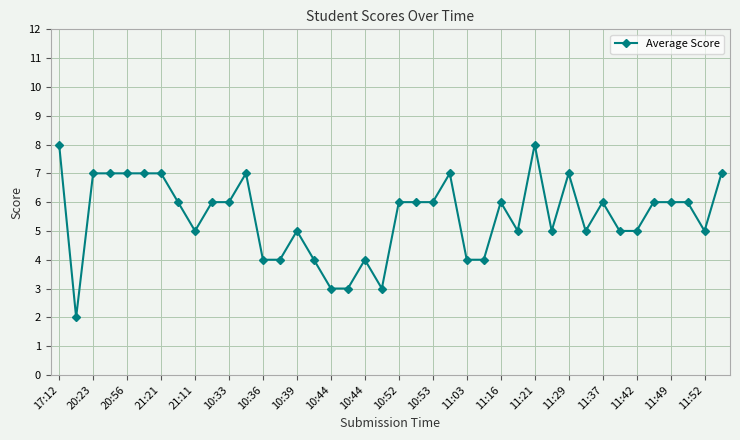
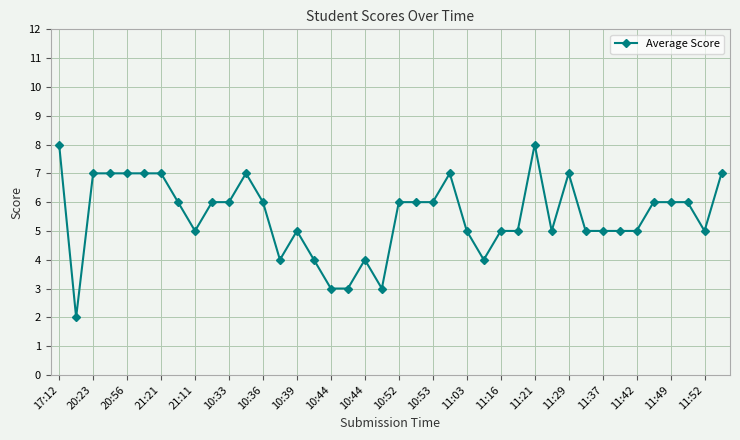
  {
    "17:12": 8,
    "20:23": 7,
    "20:56": 7,
    "21:21": 7,
    "21:11": 5,
    "10:33": 6,
-   "10:36": 4,
+   "10:36": 6,
    "10:39": 5,
    "10:52": 6,
    "10:53": 6,
-   "11:03": 4,
-   "11:16": 6,
+   "11:03": 5,
+   "11:16": 5,
    "11:21": 8,
    "11:29": 7,
-   "11:37": 6,
+   "11:37": 5,
    "11:42": 5,
    "11:49": 6,
    "11:52": 5
  }
